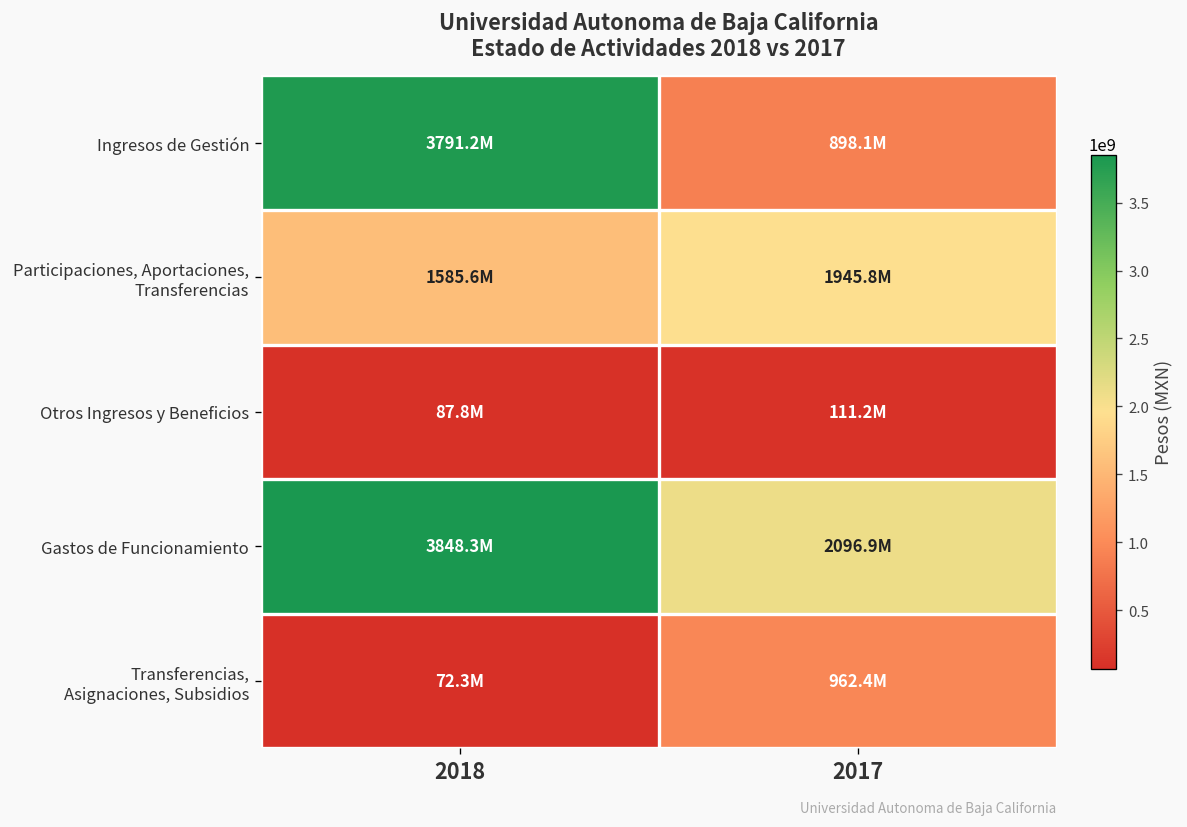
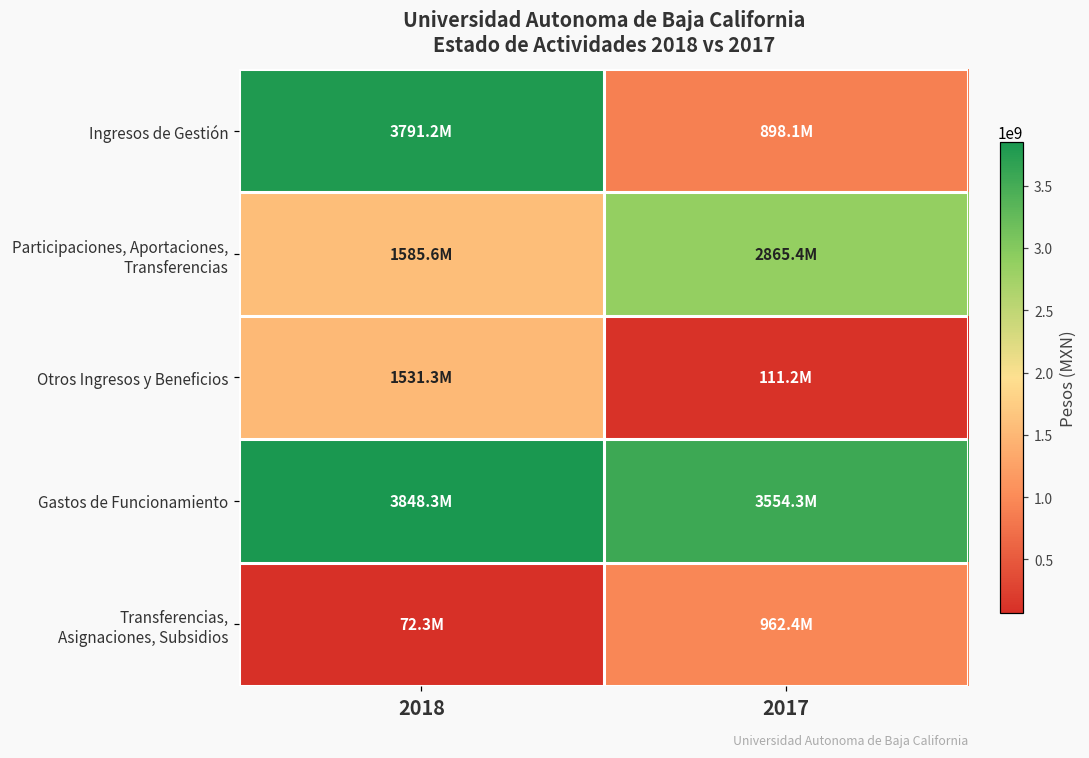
  {
    "Ingresos de Gestión": {
      "2018": "3791.2M",
      "2017": "898.1M"
    },
    "Participaciones, Aportaciones, Transferencias": {
      "2018": "1585.6M",
-     "2017": "1945.8M"
+     "2017": "2865.4M"
    },
    "Otros Ingresos y Beneficios": {
-     "2018": "87.8M",
+     "2018": "1531.3M",
      "2017": "111.2M"
    },
    "Gastos de Funcionamiento": {
      "2018": "3848.3M",
-     "2017": "2096.9M"
+     "2017": "3554.3M"
    },
    "Transferencias, Asignaciones, Subsidios": {
      "2018": "72.3M",
      "2017": "962.4M"
    }
  }
